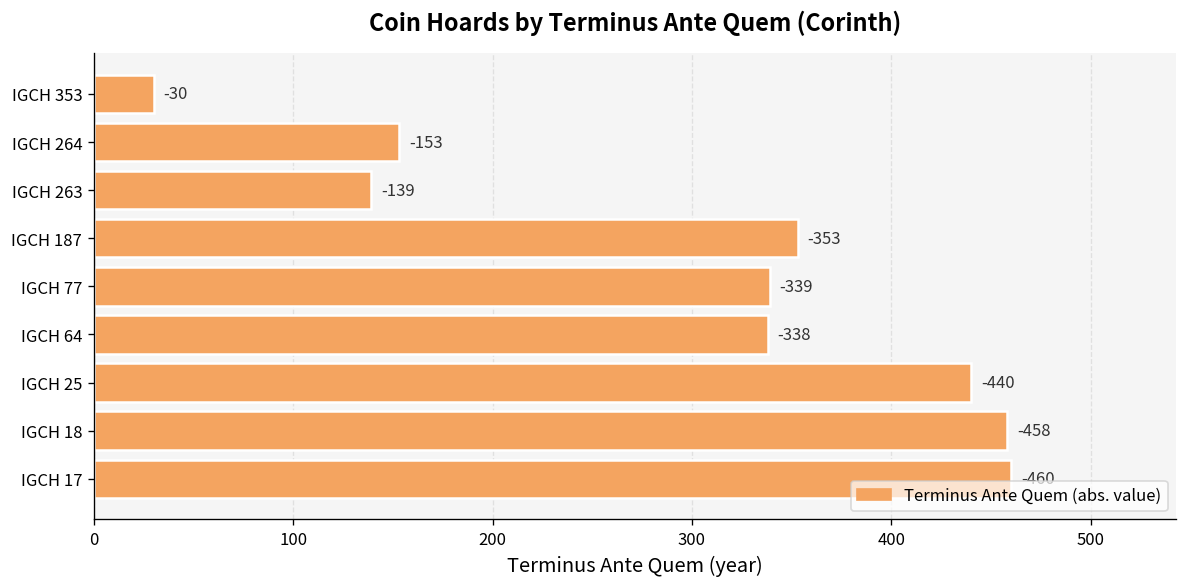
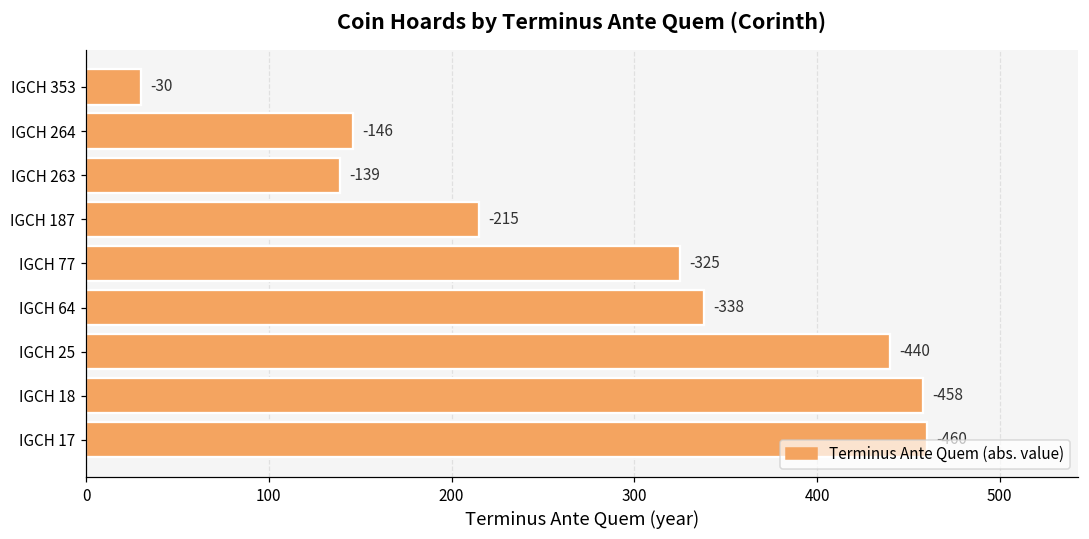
  {
-   "IGCH 264": -153,
-   "IGCH 187": -353,
-   "IGCH 77": -339
+   "IGCH 264": -146,
+   "IGCH 187": -215,
+   "IGCH 77": -325
  }
